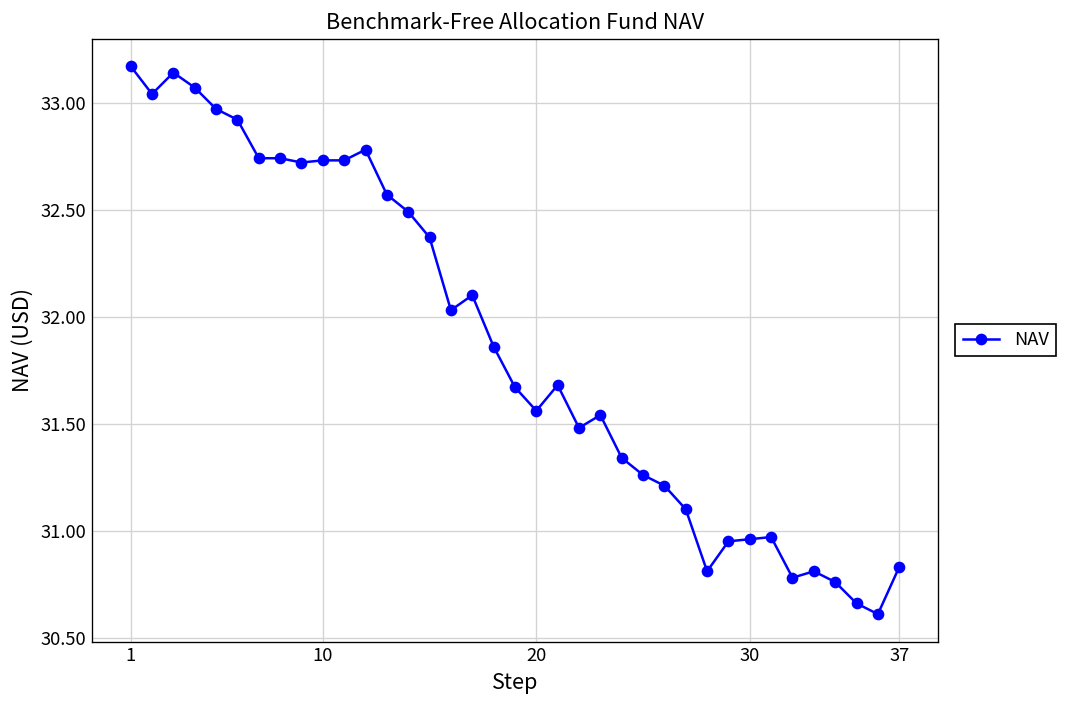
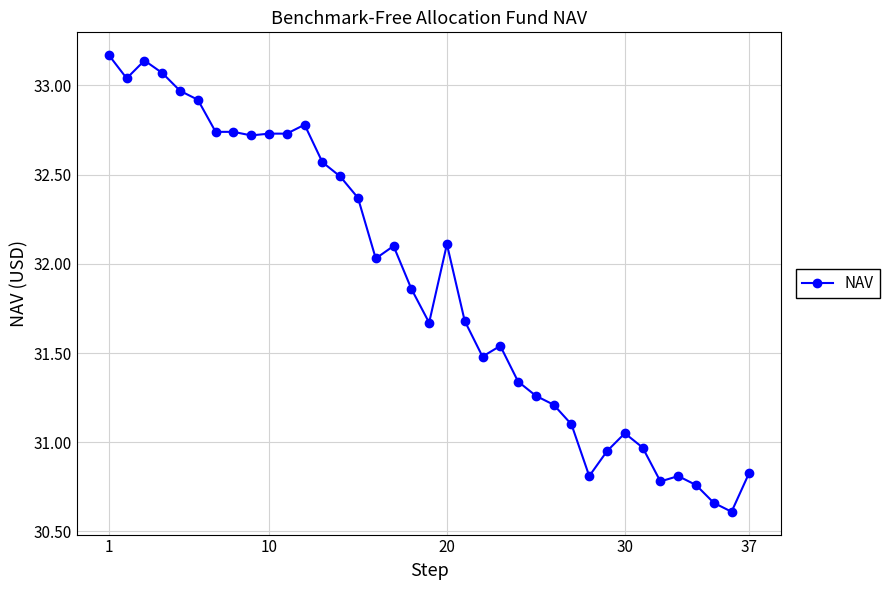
  {
    "1": 33.17,
    "10": 32.73,
-   "20": 31.56,
-   "30": 30.96,
+   "20": 32.11,
+   "30": 31.05,
    "37": 30.83
  }
